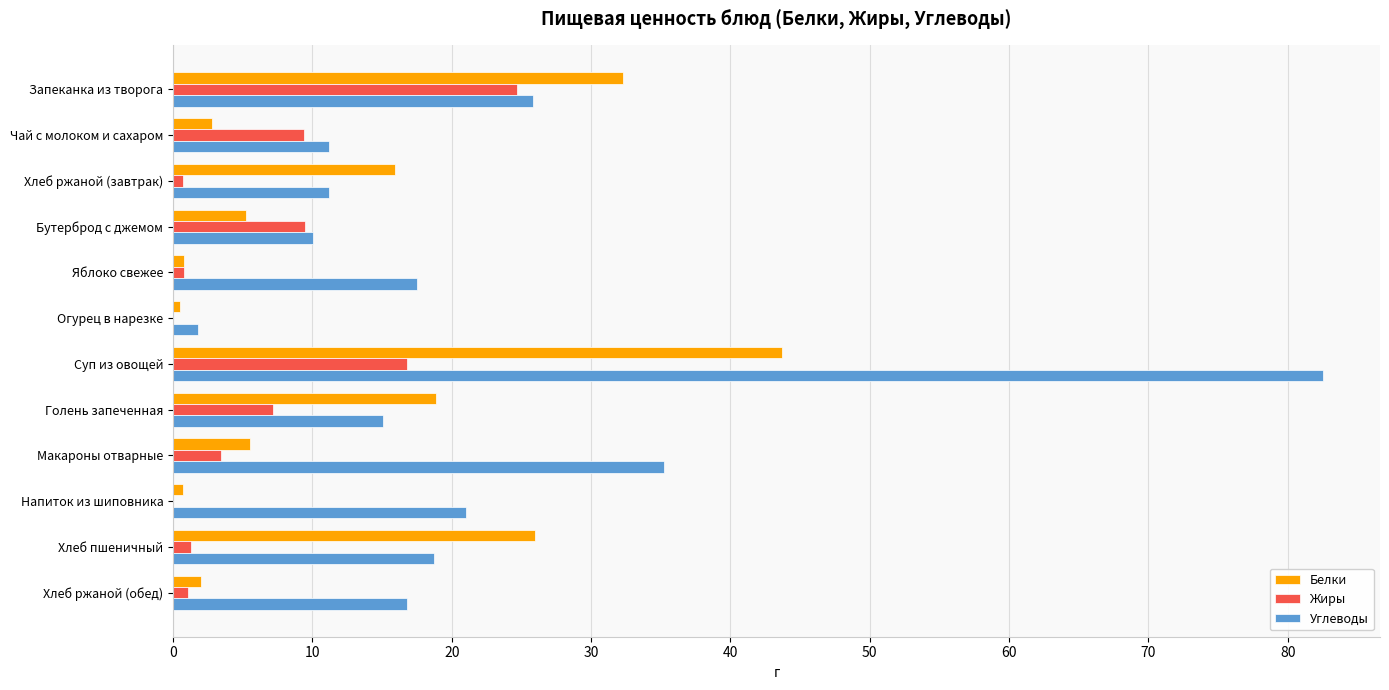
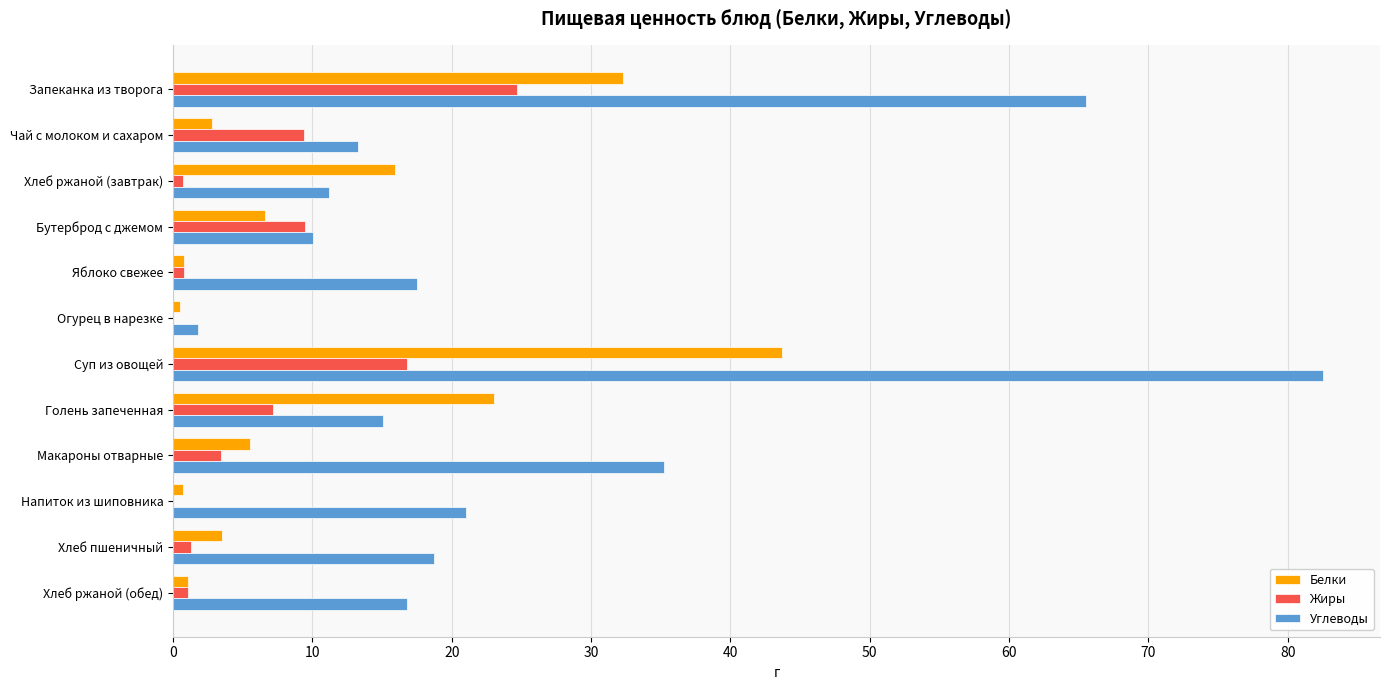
  {
    "Белки": {
      "Запеканка из творога": 32.3,
      "Чай с молоком и сахаром": 2.8,
      "Хлеб ржаной (завтрак)": 15.9,
-     "Бутерброд с джемом": 5.3,
+     "Бутерброд с джемом": 6.6,
      "Яблоко свежее": 0.8,
      "Огурец в нарезке": 0.5,
      "Суп из овощей": 43.7,
-     "Голень запеченная": 18.9,
+     "Голень запеченная": 23.0,
      "Макароны отварные": 5.5,
      "Напиток из шиповника": 0.7,
-     "Хлеб пшеничный": 26.0,
-     "Хлеб ржаной (обед)": 2.0
+     "Хлеб пшеничный": 3.5,
+     "Хлеб ржаной (обед)": 1.1
    },
    "Жиры": {
      "Запеканка из творога": 24.7,
      "Чай с молоком и сахаром": 9.4,
      "Хлеб ржаной (завтрак)": 0.7,
      "Бутерброд с джемом": 9.5,
      "Яблоко свежее": 0.8,
      "Огурец в нарезке": 0.0,
      "Суп из овощей": 16.8,
      "Голень запеченная": 7.2,
      "Макароны отварные": 3.4,
      "Напиток из шиповника": 0.0,
      "Хлеб пшеничный": 1.3,
      "Хлеб ржаной (обед)": 1.1
    },
    "Углеводы": {
-     "Запеканка из творога": 25.8,
-     "Чай с молоком и сахаром": 11.2,
+     "Запеканка из творога": 65.5,
+     "Чай с молоком и сахаром": 13.3,
      "Хлеб ржаной (завтрак)": 11.2,
      "Бутерброд с джемом": 10.1,
      "Яблоко свежее": 17.5,
      "Огурец в нарезке": 1.8,
      "Суп из овощей": 82.5,
      "Голень запеченная": 15.1,
      "Макароны отварные": 35.3,
      "Напиток из шиповника": 21.0,
      "Хлеб пшеничный": 18.7,
      "Хлеб ржаной (обед)": 16.8
    }
  }
